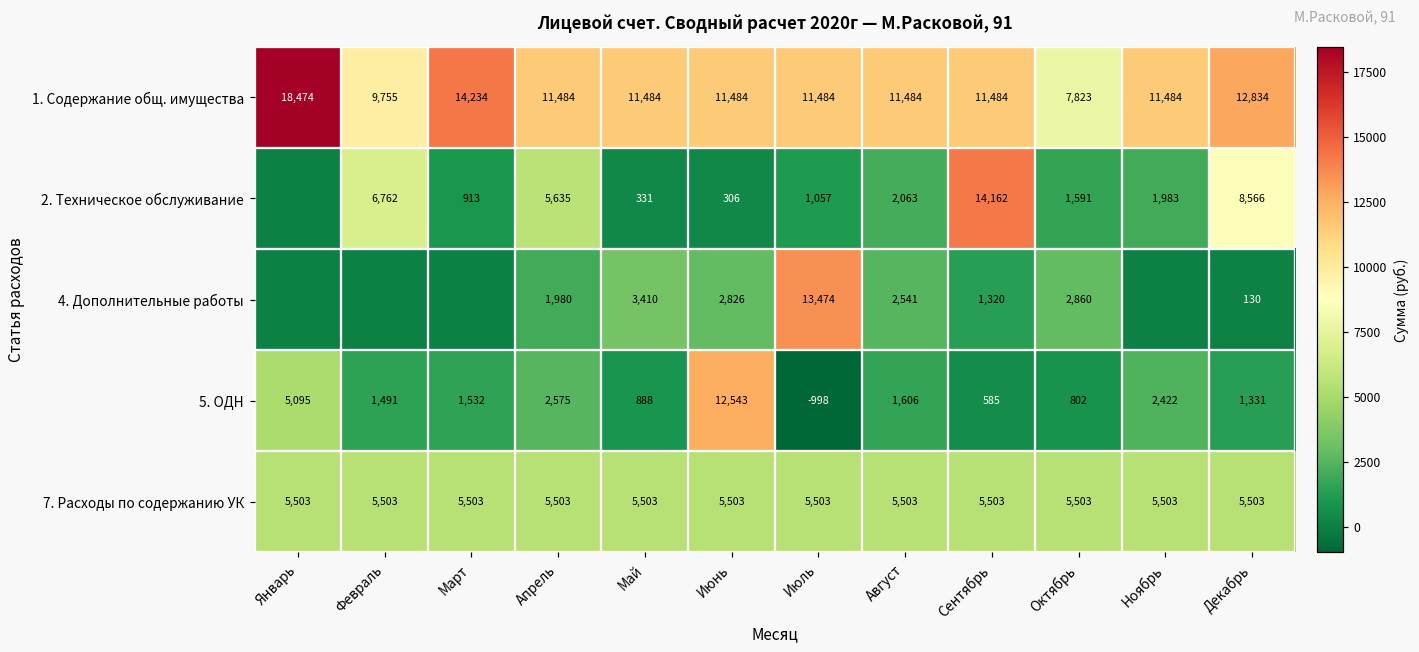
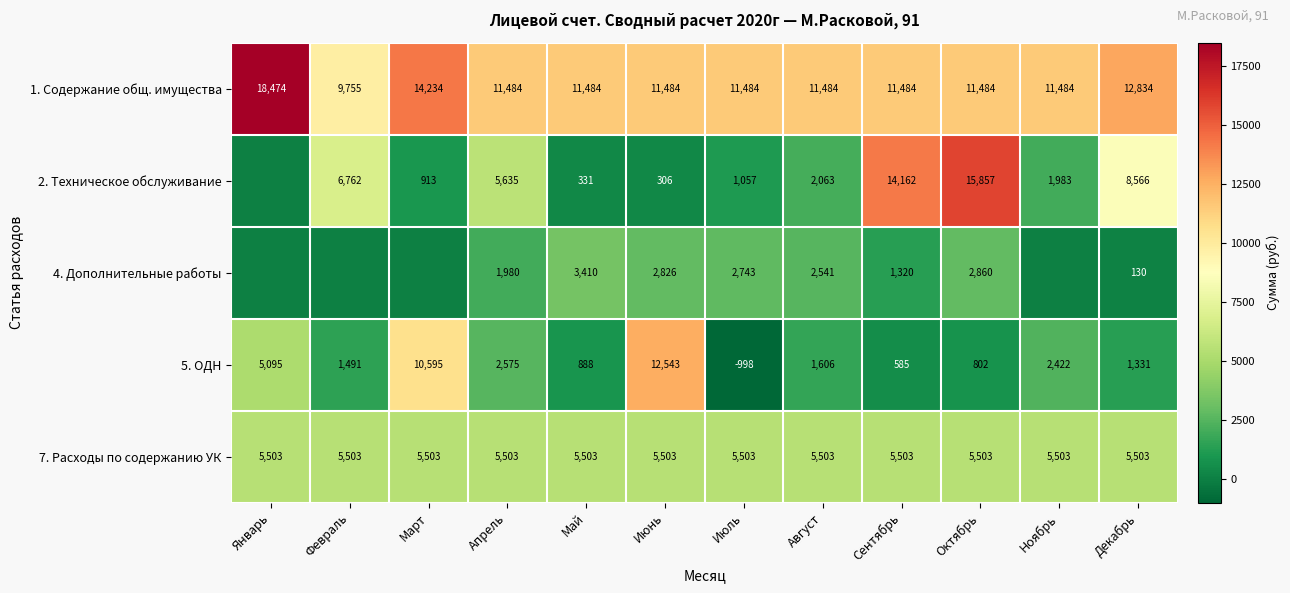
  {
    "1. Содержание общ. имущества": {
      "Январь": "18,474",
      "Февраль": "9,755",
      "Март": "14,234",
      "Апрель": "11,484",
      "Май": "11,484",
      "Июнь": "11,484",
      "Июль": "11,484",
      "Август": "11,484",
      "Сентябрь": "11,484",
-     "Октябрь": "7,823",
+     "Октябрь": "11,484",
      "Ноябрь": "11,484",
      "Декабрь": "12,834"
    },
    "2. Техническое обслуживание": {
      "Февраль": "6,762",
      "Март": "913",
      "Апрель": "5,635",
      "Май": "331",
      "Июнь": "306",
      "Июль": "1,057",
      "Август": "2,063",
      "Сентябрь": "14,162",
-     "Октябрь": "1,591",
+     "Октябрь": "15,857",
      "Ноябрь": "1,983",
      "Декабрь": "8,566"
    },
    "4. Дополнительные работы": {
      "Апрель": "1,980",
      "Май": "3,410",
      "Июнь": "2,826",
-     "Июль": "13,474",
+     "Июль": "2,743",
      "Август": "2,541",
      "Сентябрь": "1,320",
      "Октябрь": "2,860",
      "Декабрь": "130"
    },
    "5. ОДН": {
      "Январь": "5,095",
      "Февраль": "1,491",
-     "Март": "1,532",
+     "Март": "10,595",
      "Апрель": "2,575",
      "Май": "888",
      "Июнь": "12,543",
      "Июль": "-998",
      "Август": "1,606",
      "Сентябрь": "585",
      "Октябрь": "802",
      "Ноябрь": "2,422",
      "Декабрь": "1,331"
    },
    "7. Расходы по содержанию УК": {
      "Январь": "5,503",
      "Февраль": "5,503",
      "Март": "5,503",
      "Апрель": "5,503",
      "Май": "5,503",
      "Июнь": "5,503",
      "Июль": "5,503",
      "Август": "5,503",
      "Сентябрь": "5,503",
      "Октябрь": "5,503",
      "Ноябрь": "5,503",
      "Декабрь": "5,503"
    }
  }
